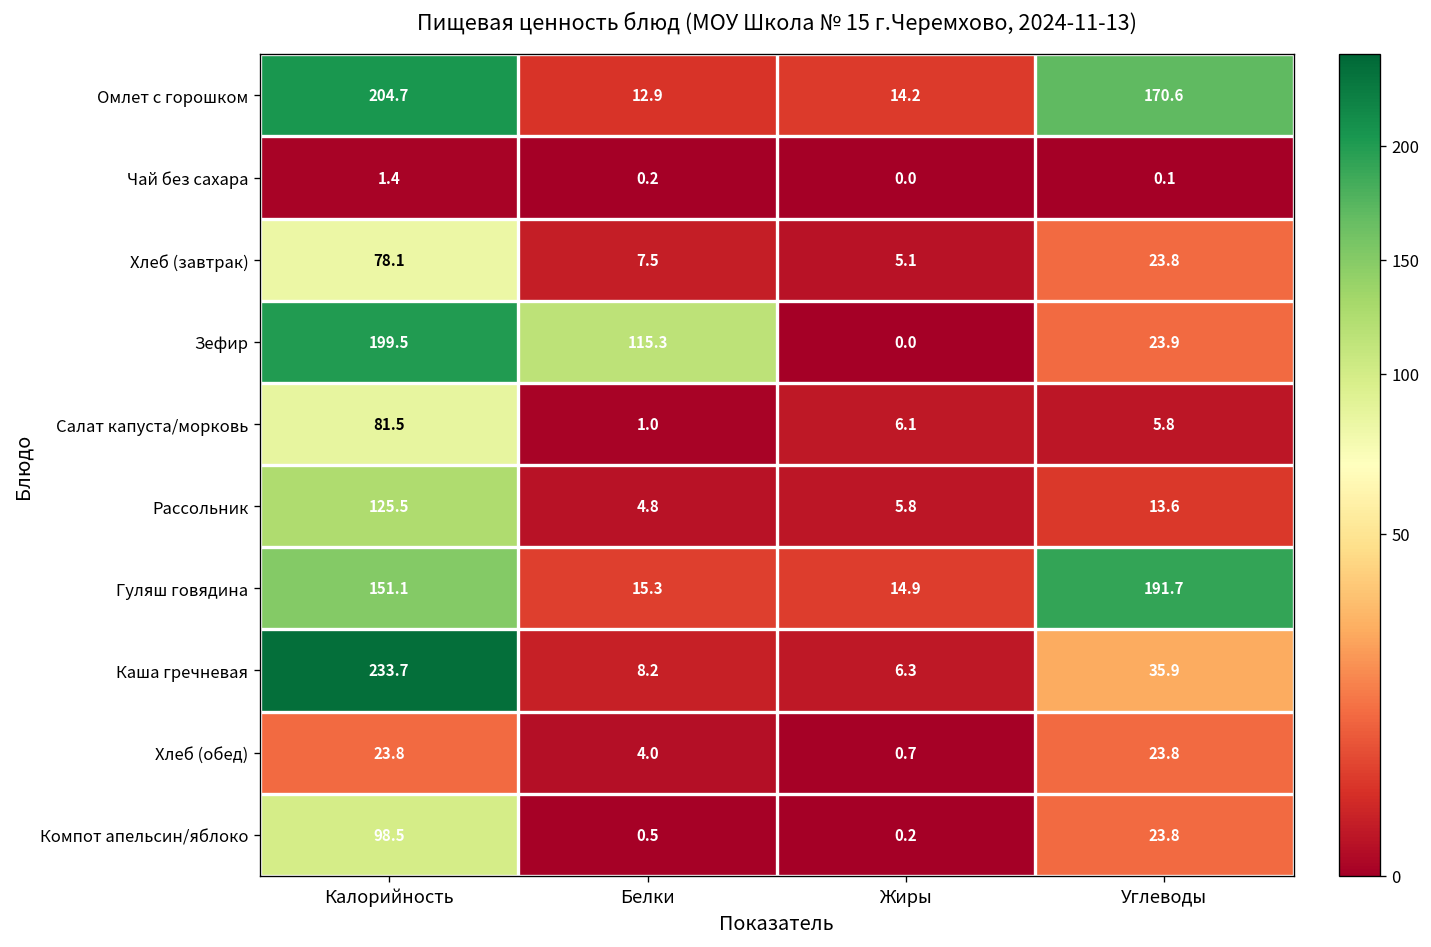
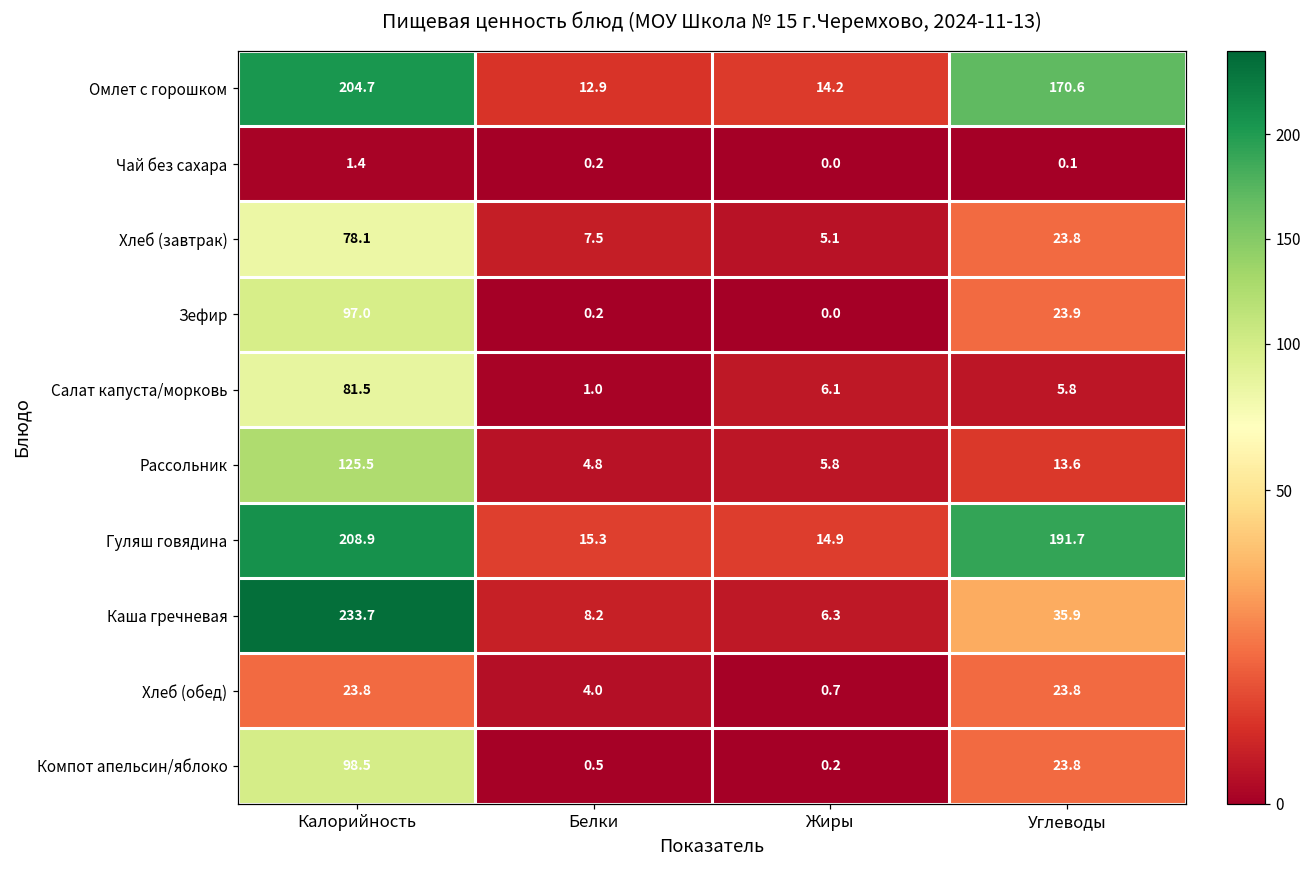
  {
    "Омлет с горошком": {
      "Калорийность": 204.7,
      "Белки": 12.9,
      "Жиры": 14.2,
      "Углеводы": 170.6
    },
    "Чай без сахара": {
      "Калорийность": 1.4,
      "Белки": 0.2,
      "Жиры": 0.0,
      "Углеводы": 0.1
    },
    "Хлеб (завтрак)": {
      "Калорийность": 78.1,
      "Белки": 7.5,
      "Жиры": 5.1,
      "Углеводы": 23.8
    },
    "Зефир": {
-     "Калорийность": 199.5,
-     "Белки": 115.3,
+     "Калорийность": 97.0,
+     "Белки": 0.2,
      "Жиры": 0.0,
      "Углеводы": 23.9
    },
    "Салат капуста/морковь": {
      "Калорийность": 81.5,
      "Белки": 1.0,
      "Жиры": 6.1,
      "Углеводы": 5.8
    },
    "Рассольник": {
      "Калорийность": 125.5,
      "Белки": 4.8,
      "Жиры": 5.8,
      "Углеводы": 13.6
    },
    "Гуляш говядина": {
-     "Калорийность": 151.1,
+     "Калорийность": 208.9,
      "Белки": 15.3,
      "Жиры": 14.9,
      "Углеводы": 191.7
    },
    "Каша гречневая": {
      "Калорийность": 233.7,
      "Белки": 8.2,
      "Жиры": 6.3,
      "Углеводы": 35.9
    },
    "Хлеб (обед)": {
      "Калорийность": 23.8,
      "Белки": 4.0,
      "Жиры": 0.7,
      "Углеводы": 23.8
    },
    "Компот апельсин/яблоко": {
      "Калорийность": 98.5,
      "Белки": 0.5,
      "Жиры": 0.2,
      "Углеводы": 23.8
    }
  }
